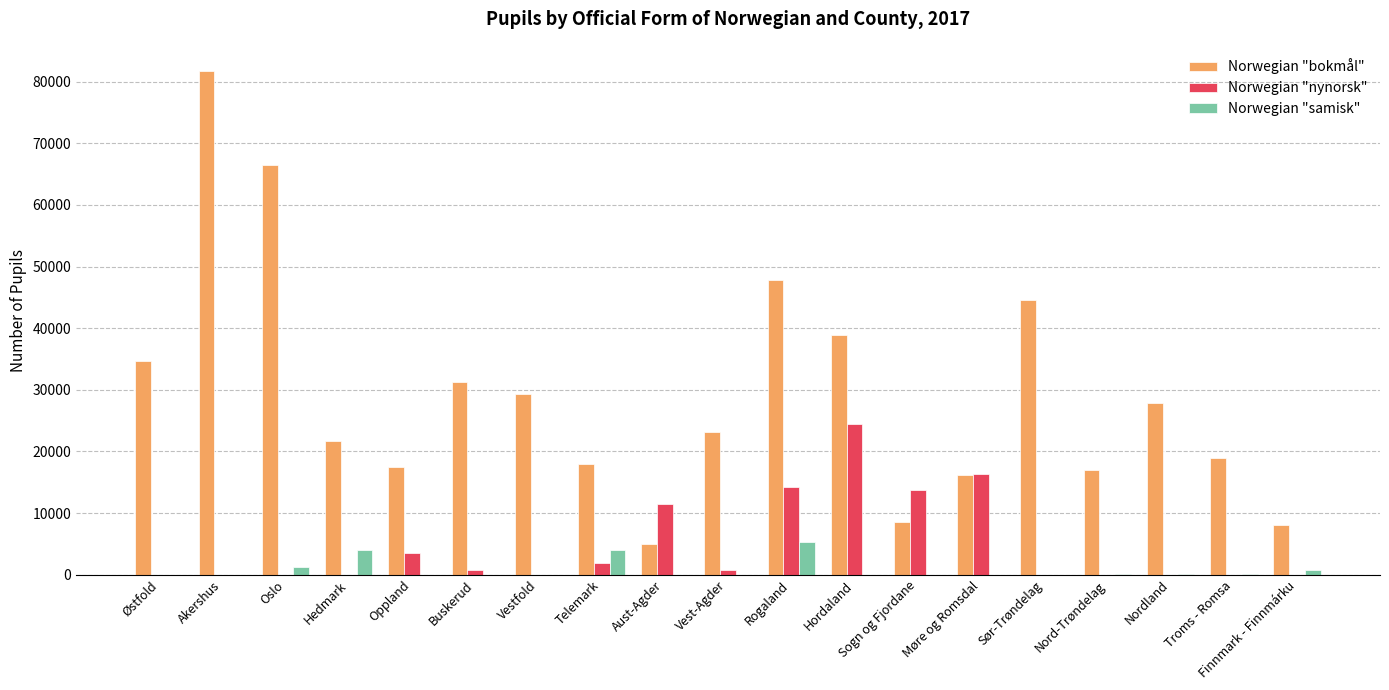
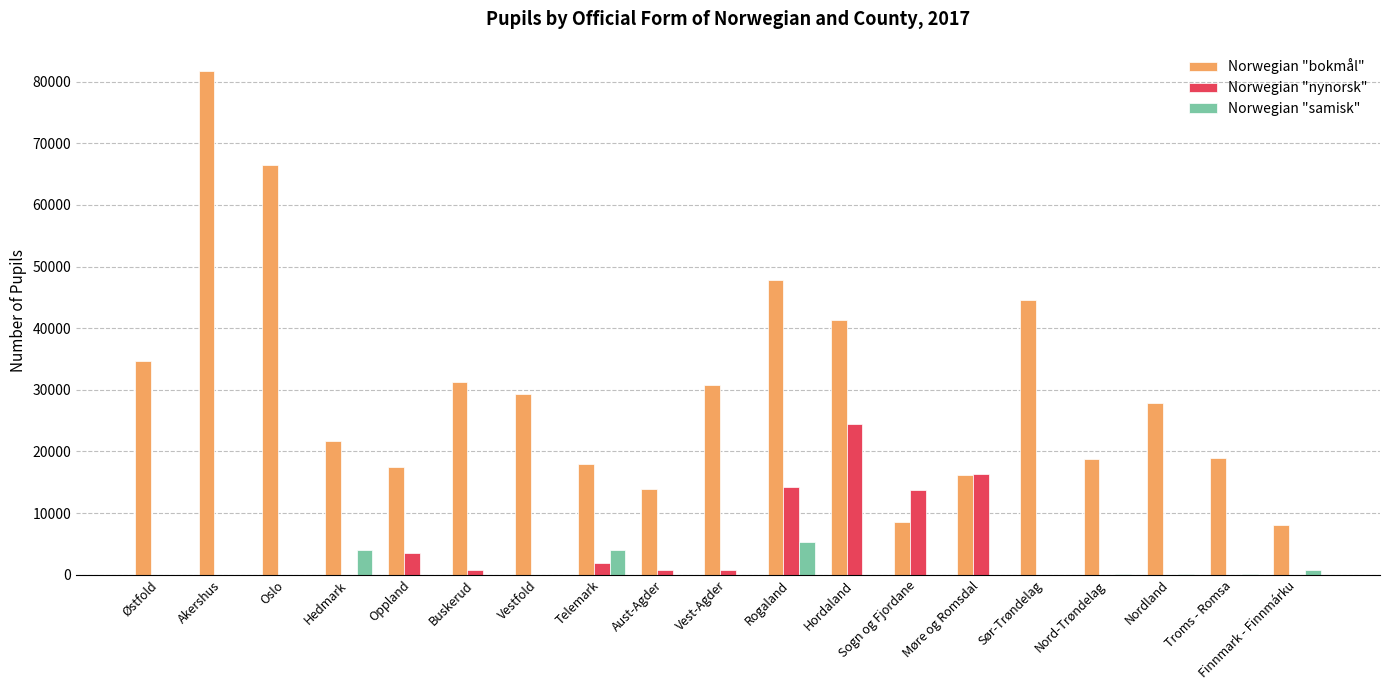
  {
    "Norwegian \"bokmål\"": {
      "Østfold": 35000,
      "Akershus": 82000,
      "Oslo": 66000,
      "Hedmark": 22000,
      "Oppland": 17000,
      "Buskerud": 31000,
      "Vestfold": 29000,
      "Telemark": 18000,
-     "Aust-Agder": 5000,
-     "Vest-Agder": 23000,
+     "Aust-Agder": 14000,
+     "Vest-Agder": 31000,
      "Rogaland": 48000,
-     "Hordaland": 39000,
+     "Hordaland": 41000,
      "Sogn og Fjordane": 9000,
      "Møre og Romsdal": 16000,
      "Sør-Trøndelag": 45000,
-     "Nord-Trøndelag": 17000,
+     "Nord-Trøndelag": 19000,
      "Nordland": 28000,
      "Troms - Romsa": 19000,
      "Finnmark - Finnmárku": 8000
    },
    "Norwegian \"nynorsk\"": {
      "Oslo": 0,
      "Oppland": 4000,
      "Buskerud": 1000,
      "Vestfold": 0,
      "Telemark": 2000,
-     "Aust-Agder": 11000,
+     "Aust-Agder": 1000,
      "Vest-Agder": 1000,
      "Rogaland": 14000,
      "Hordaland": 24000,
      "Sogn og Fjordane": 14000,
      "Møre og Romsdal": 16000,
      "Nord-Trøndelag": 0,
      "Nordland": 0,
      "Finnmark - Finnmárku": 0
    },
    "Norwegian \"samisk\"": {
      "Østfold": 0,
-     "Oslo": 1000,
+     "Oslo": 0,
      "Hedmark": 4000,
      "Oppland": 0,
      "Buskerud": 0,
      "Vestfold": 0,
      "Telemark": 4000,
      "Aust-Agder": 0,
      "Vest-Agder": 0,
      "Rogaland": 5000,
      "Hordaland": 0,
      "Sogn og Fjordane": 0,
      "Møre og Romsdal": 0,
      "Finnmark - Finnmárku": 1000
    }
  }
